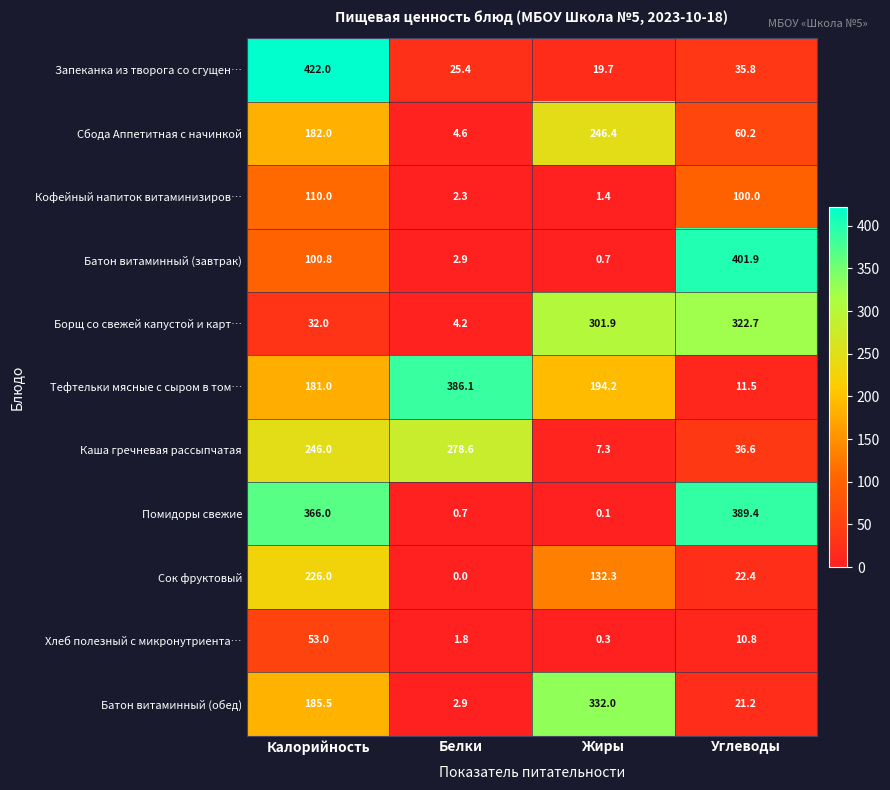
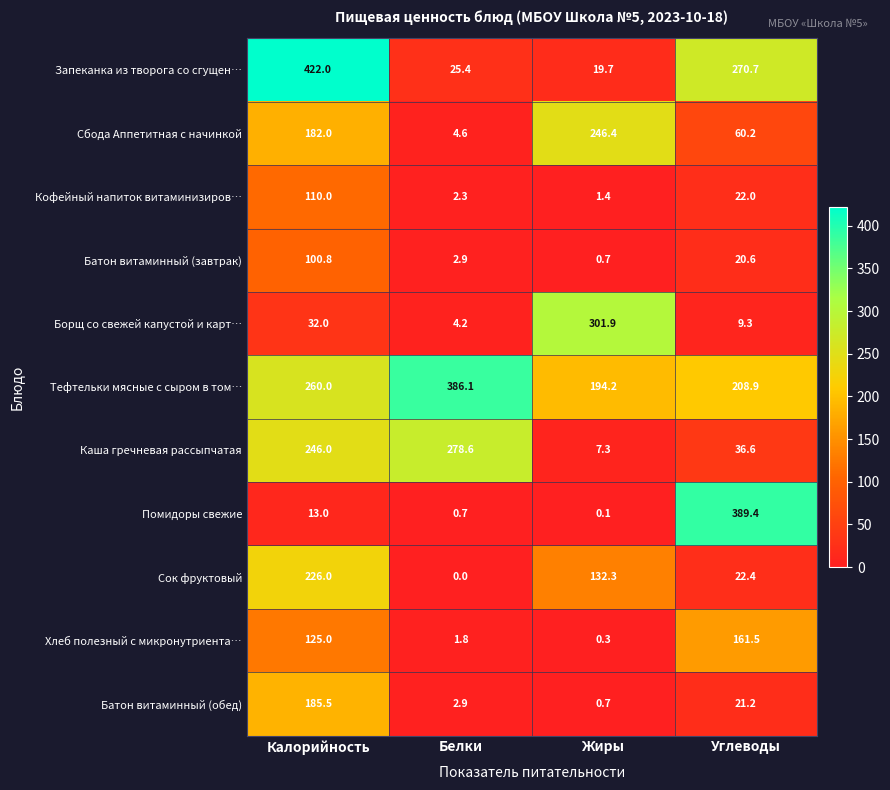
  {
    "Запеканка из творога со сгущен…": {
      "Калорийность": 422.0,
      "Белки": 25.4,
      "Жиры": 19.7,
-     "Углеводы": 35.8
+     "Углеводы": 270.7
    },
    "Сбода Аппетитная с начинкой": {
      "Калорийность": 182.0,
      "Белки": 4.6,
      "Жиры": 246.4,
      "Углеводы": 60.2
    },
    "Кофейный напиток витаминизиров…": {
      "Калорийность": 110.0,
      "Белки": 2.3,
      "Жиры": 1.4,
-     "Углеводы": 100.0
+     "Углеводы": 22.0
    },
    "Батон витаминный (завтрак)": {
      "Калорийность": 100.8,
      "Белки": 2.9,
      "Жиры": 0.7,
-     "Углеводы": 401.9
+     "Углеводы": 20.6
    },
    "Борщ со свежей капустой и карт…": {
      "Калорийность": 32.0,
      "Белки": 4.2,
      "Жиры": 301.9,
-     "Углеводы": 322.7
+     "Углеводы": 9.3
    },
    "Тефтельки мясные с сыром в том…": {
-     "Калорийность": 181.0,
+     "Калорийность": 260.0,
      "Белки": 386.1,
      "Жиры": 194.2,
-     "Углеводы": 11.5
+     "Углеводы": 208.9
    },
    "Каша гречневая рассыпчатая": {
      "Калорийность": 246.0,
      "Белки": 278.6,
      "Жиры": 7.3,
      "Углеводы": 36.6
    },
    "Помидоры свежие": {
-     "Калорийность": 366.0,
+     "Калорийность": 13.0,
      "Белки": 0.7,
      "Жиры": 0.1,
      "Углеводы": 389.4
    },
    "Сок фруктовый": {
      "Калорийность": 226.0,
      "Белки": 0.0,
      "Жиры": 132.3,
      "Углеводы": 22.4
    },
    "Хлеб полезный с микронутриента…": {
-     "Калорийность": 53.0,
+     "Калорийность": 125.0,
      "Белки": 1.8,
      "Жиры": 0.3,
-     "Углеводы": 10.8
+     "Углеводы": 161.5
    },
    "Батон витаминный (обед)": {
      "Калорийность": 185.5,
      "Белки": 2.9,
-     "Жиры": 332.0,
+     "Жиры": 0.7,
      "Углеводы": 21.2
    }
  }
